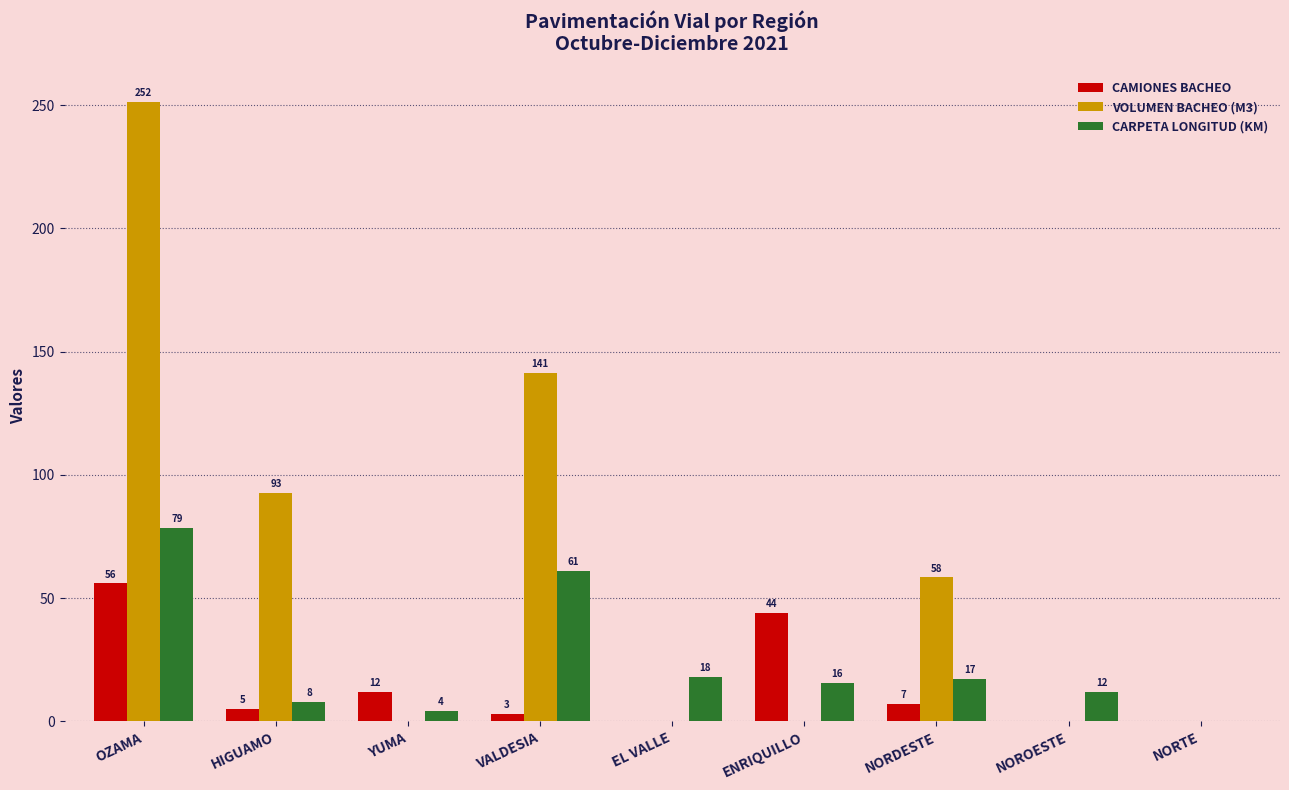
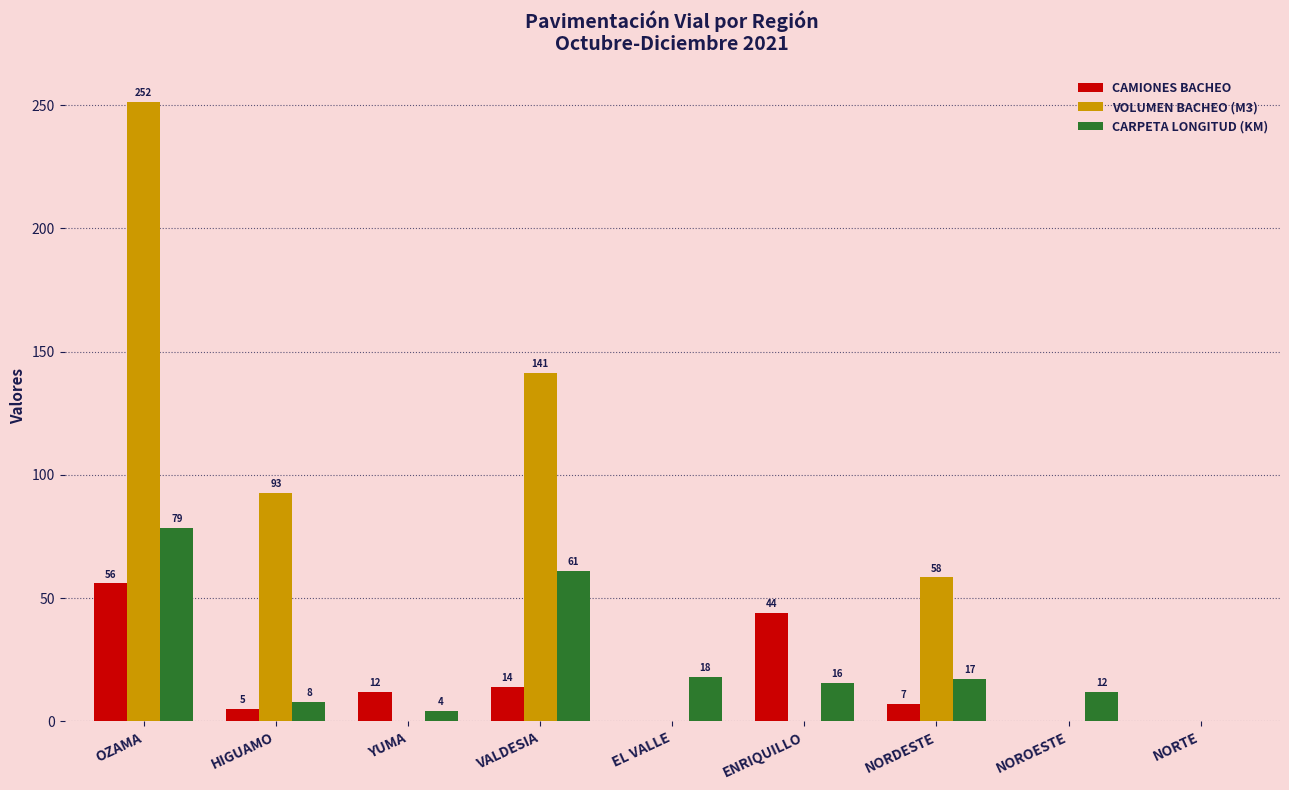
  {
    "CAMIONES BACHEO": {
      "OZAMA": 56,
      "HIGUAMO": 5,
      "YUMA": 12,
-     "VALDESIA": 3,
+     "VALDESIA": 14,
      "ENRIQUILLO": 44,
      "NORDESTE": 7
    },
    "VOLUMEN BACHEO (M3)": {
      "OZAMA": 252,
      "HIGUAMO": 93,
      "VALDESIA": 141,
      "NORDESTE": 58
    },
    "CARPETA LONGITUD (KM)": {
      "OZAMA": 79,
      "HIGUAMO": 8,
      "YUMA": 4,
      "VALDESIA": 61,
      "EL VALLE": 18,
      "ENRIQUILLO": 16,
      "NORDESTE": 17,
      "NOROESTE": 12
    }
  }
